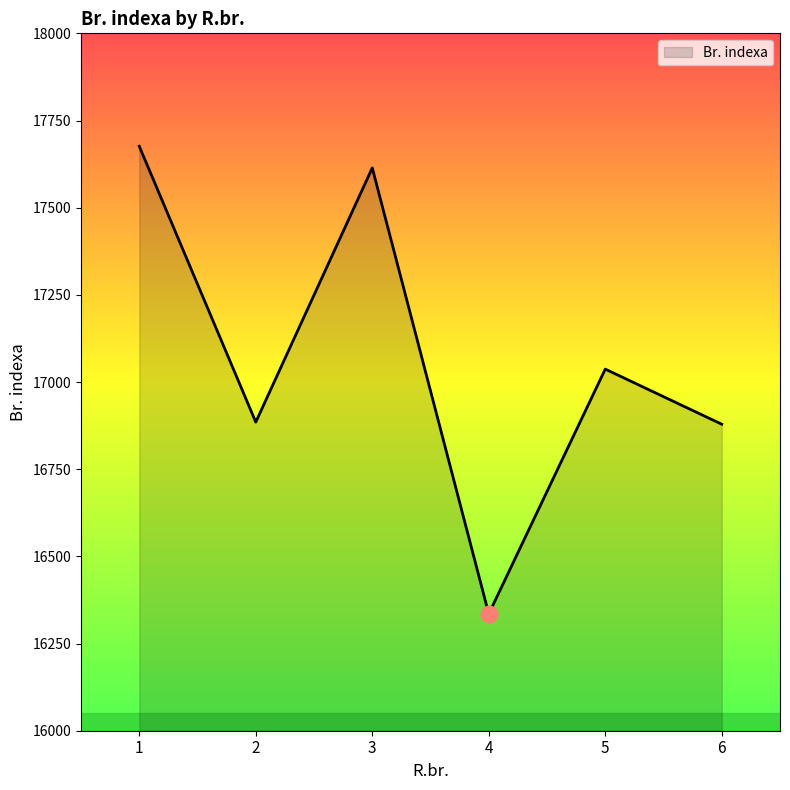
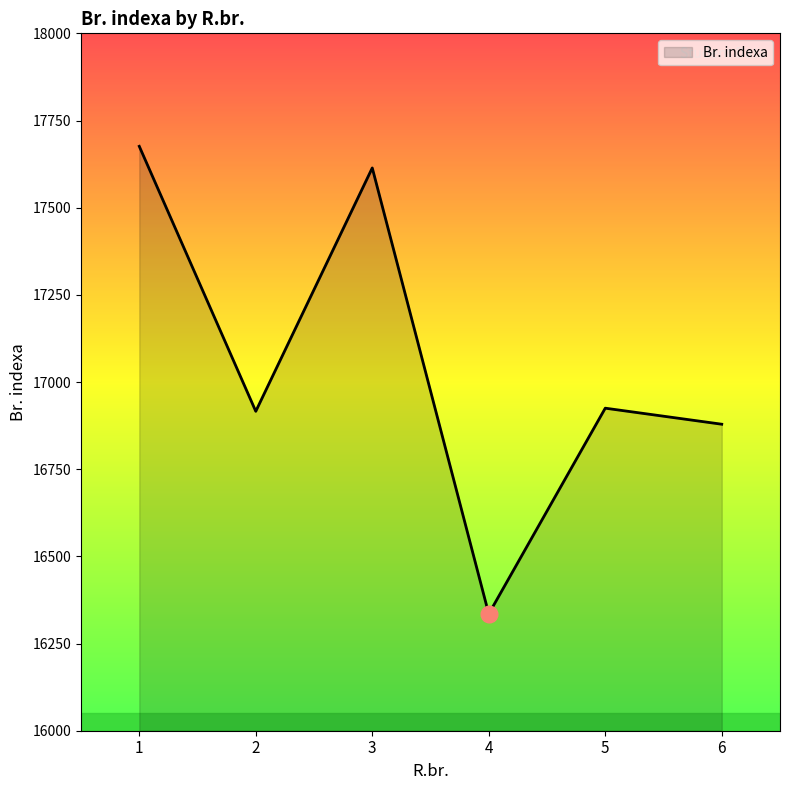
  {
    "Br. indexa": {
      "1": 17680,
-     "2": 16890,
+     "2": 16920,
      "3": 17610,
-     "5": 17040,
+     "5": 16930,
      "6": 16880
    }
  }
